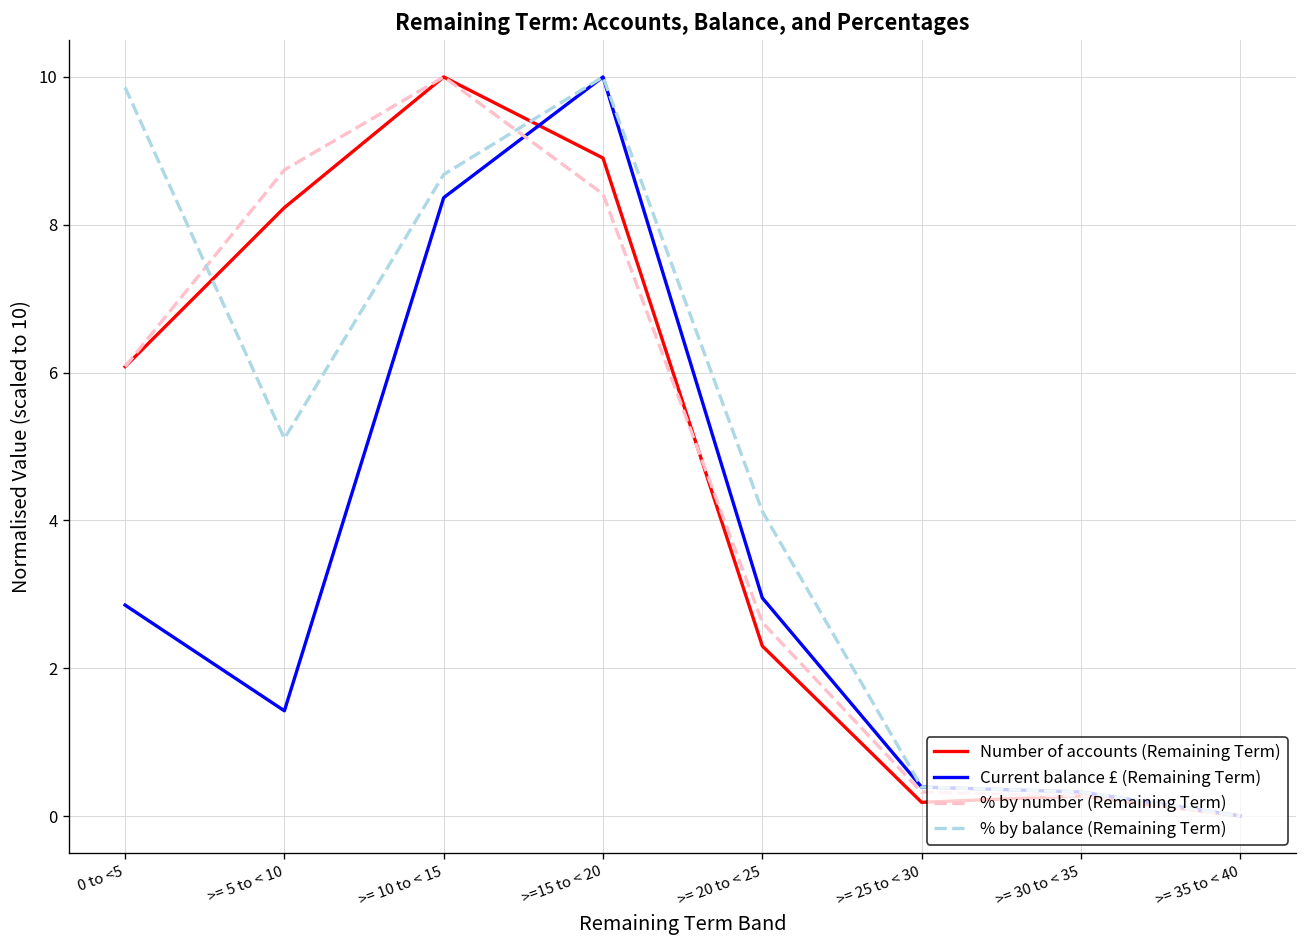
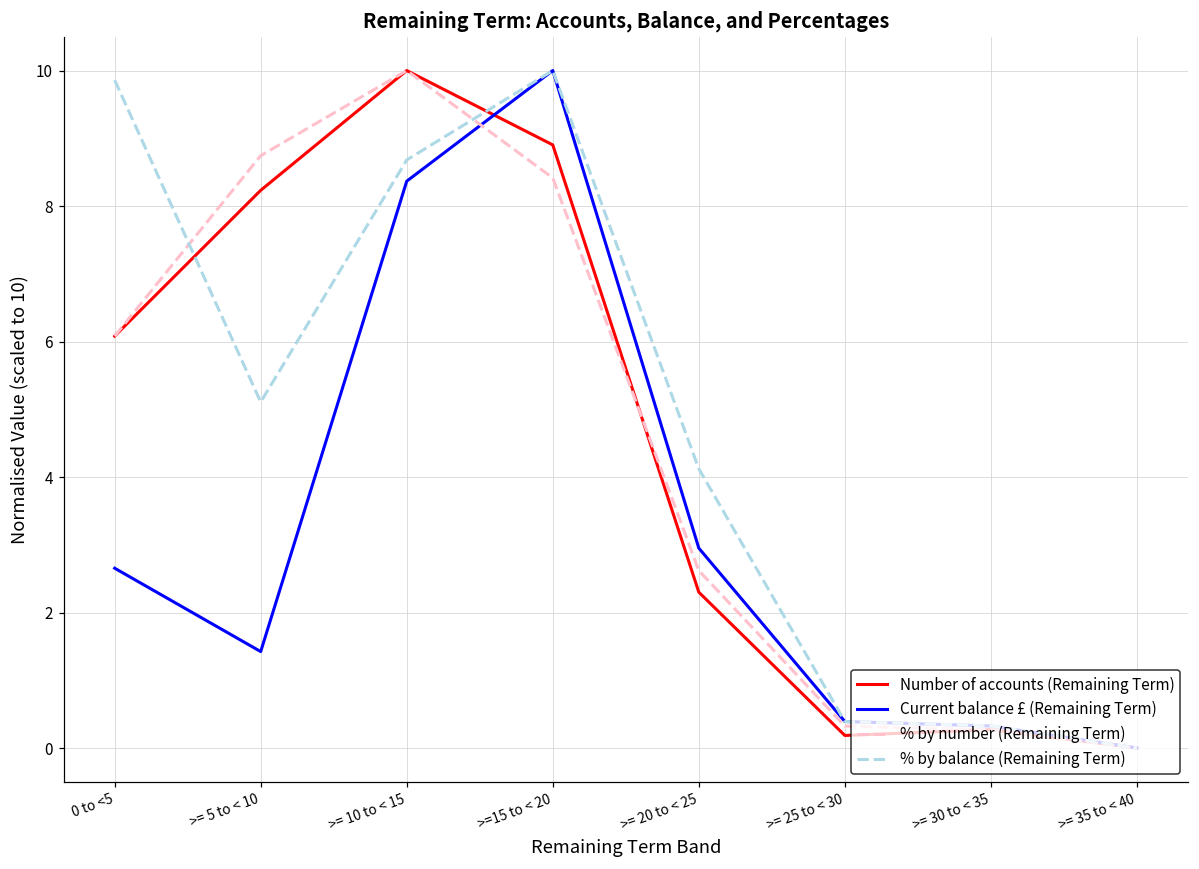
  {
    "Number of accounts (Remaining Term)": {
      ">= 5 to < 10": 8.2,
      ">=15 to < 20": 8.9,
      ">= 20 to < 25": 2.3,
      ">= 25 to < 30": 0.2
    },
    "Current balance £ (Remaining Term)": {
-     "0 to <5": 2.9,
+     "0 to <5": 2.7,
      ">= 5 to < 10": 1.4,
      ">= 10 to < 15": 8.4,
      ">= 20 to < 25": 3.0
    },
    "% by number (Remaining Term)": {
      ">= 5 to < 10": 8.7,
      ">=15 to < 20": 8.4,
      ">= 20 to < 25": 2.6,
      ">= 25 to < 30": 0.3
    },
    "% by balance (Remaining Term)": {
      "0 to <5": 9.9,
      ">= 5 to < 10": 5.1,
      ">= 10 to < 15": 8.7,
      ">= 20 to < 25": 4.1
    }
  }
